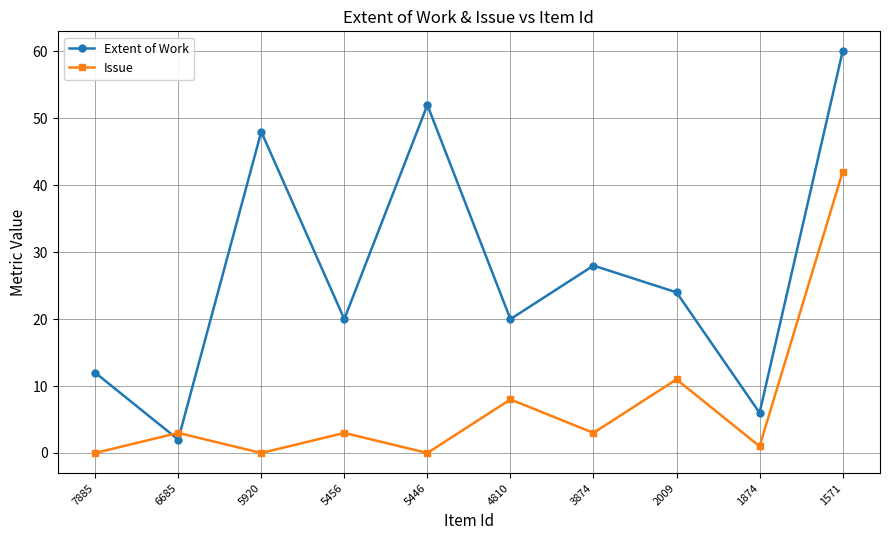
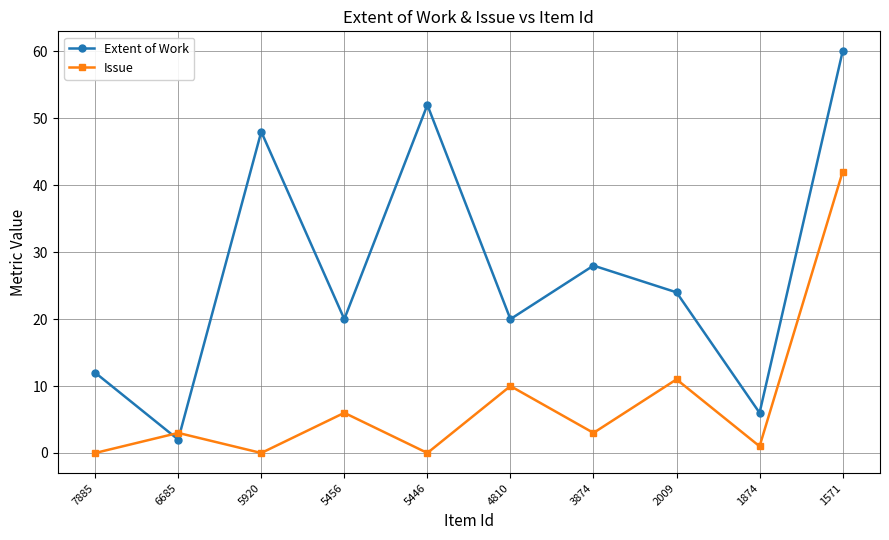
  {
    "Extent of Work": {
      "7885": 12,
      "6685": 2,
      "5920": 48,
      "5456": 20,
      "5446": 52,
      "4810": 20,
      "3874": 28,
      "2009": 24,
      "1874": 6,
      "1571": 60
    },
    "Issue": {
      "7885": 0,
      "6685": 3,
      "5920": 0,
-     "5456": 3,
+     "5456": 6,
      "5446": 0,
-     "4810": 8,
+     "4810": 10,
      "3874": 3,
      "2009": 11,
      "1874": 1,
      "1571": 42
    }
  }
